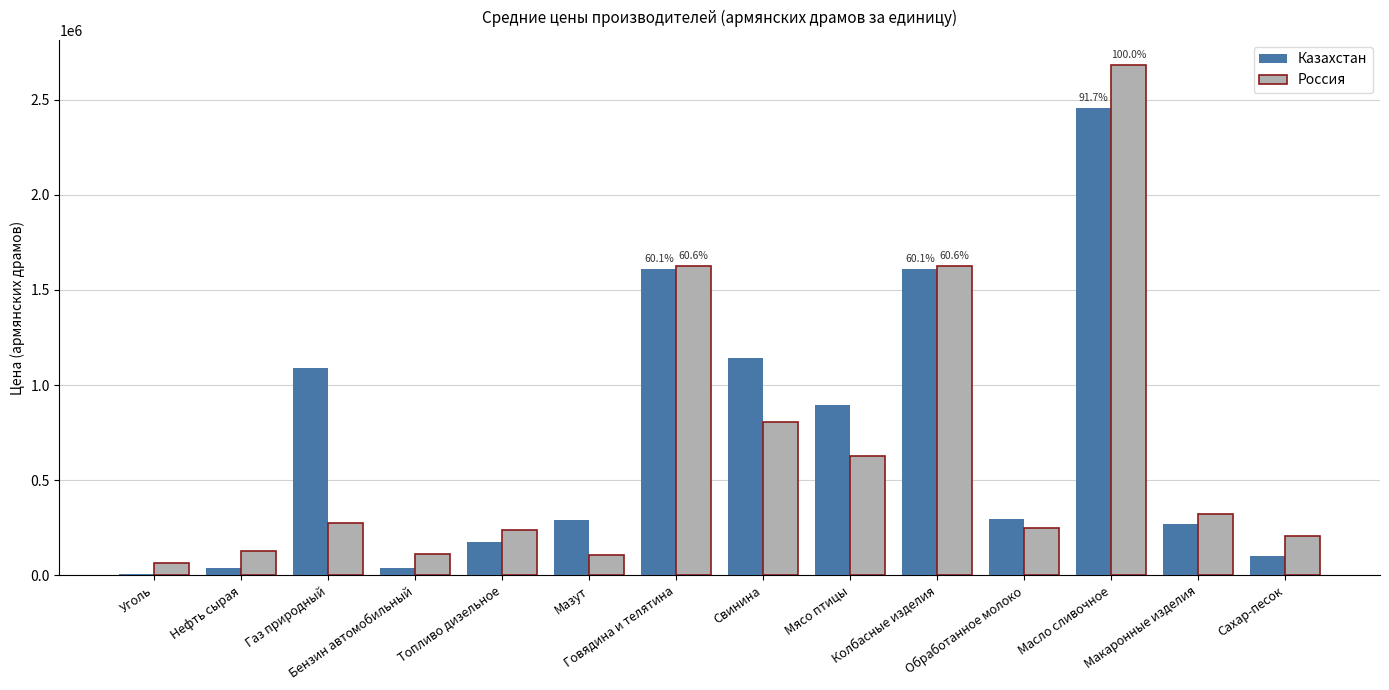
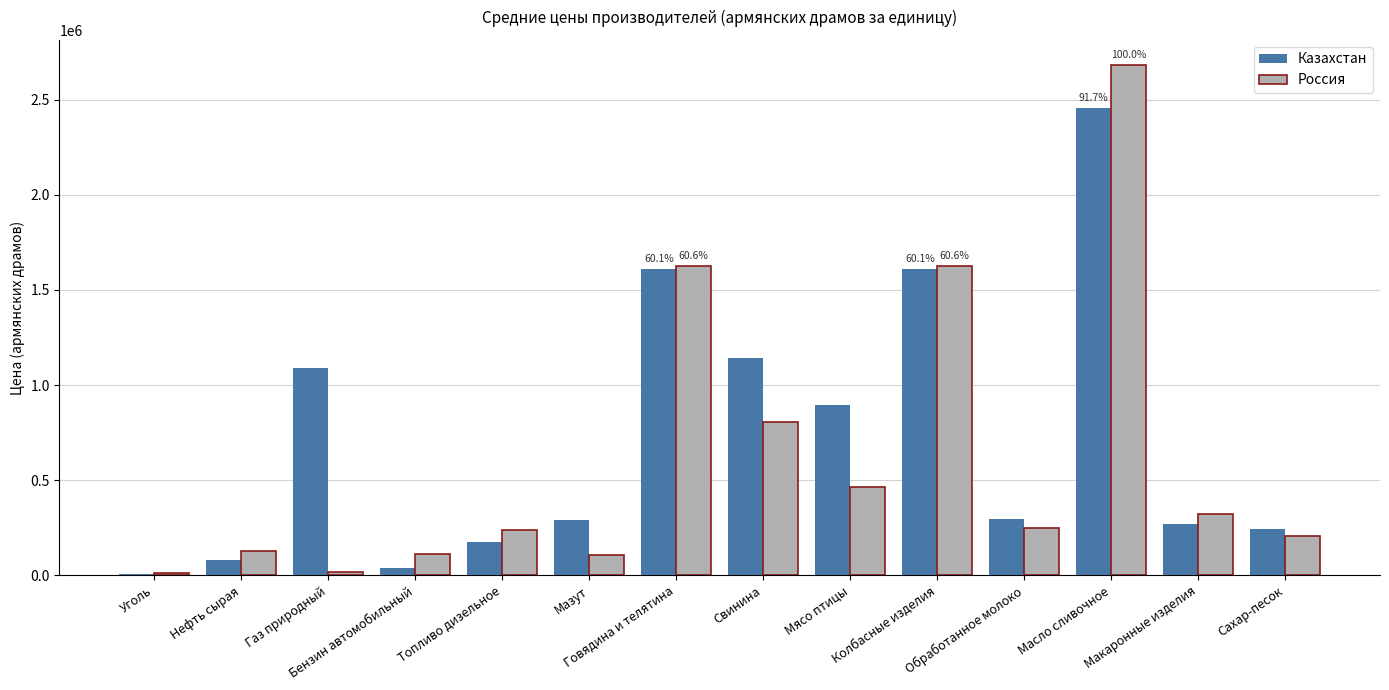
  {
    "Казахстан": {
-     "Нефть сырая": 40000,
+     "Нефть сырая": 80000,
      "Газ природный": 1090000,
      "Бензин автомобильный": 40000,
      "Топливо дизельное": 180000,
      "Мазут": 290000,
      "Свинина": 1140000,
      "Мясо птицы": 890000,
      "Обработанное молоко": 300000,
      "Макаронные изделия": 270000,
-     "Сахар-песок": 100000
+     "Сахар-песок": 240000
    },
    "Россия": {
-     "Уголь": 60000,
+     "Уголь": 10000,
      "Нефть сырая": 130000,
-     "Газ природный": 280000,
+     "Газ природный": 20000,
      "Бензин автомобильный": 110000,
      "Топливо дизельное": 240000,
      "Мазут": 110000,
      "Свинина": 800000,
-     "Мясо птицы": 630000,
+     "Мясо птицы": 470000,
      "Обработанное молоко": 250000,
      "Макаронные изделия": 320000,
      "Сахар-песок": 210000
    }
  }
